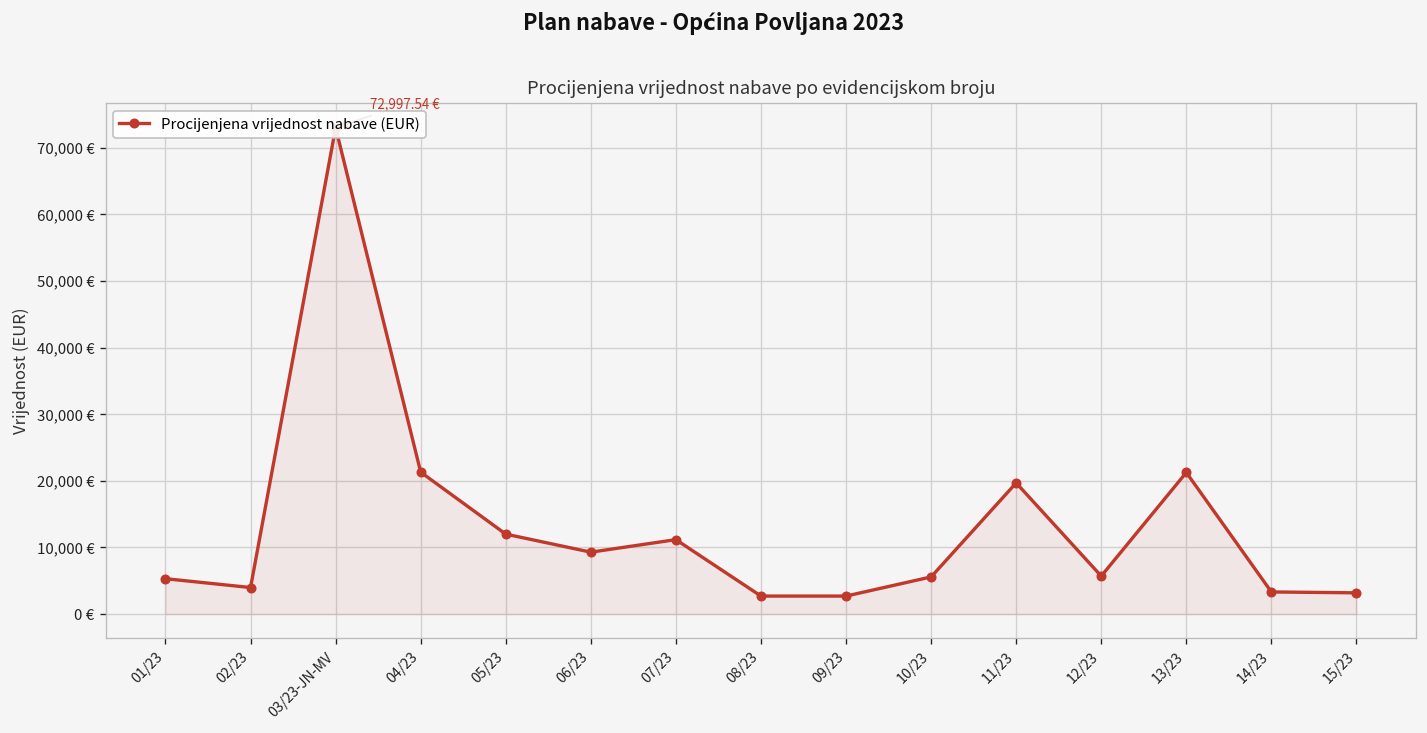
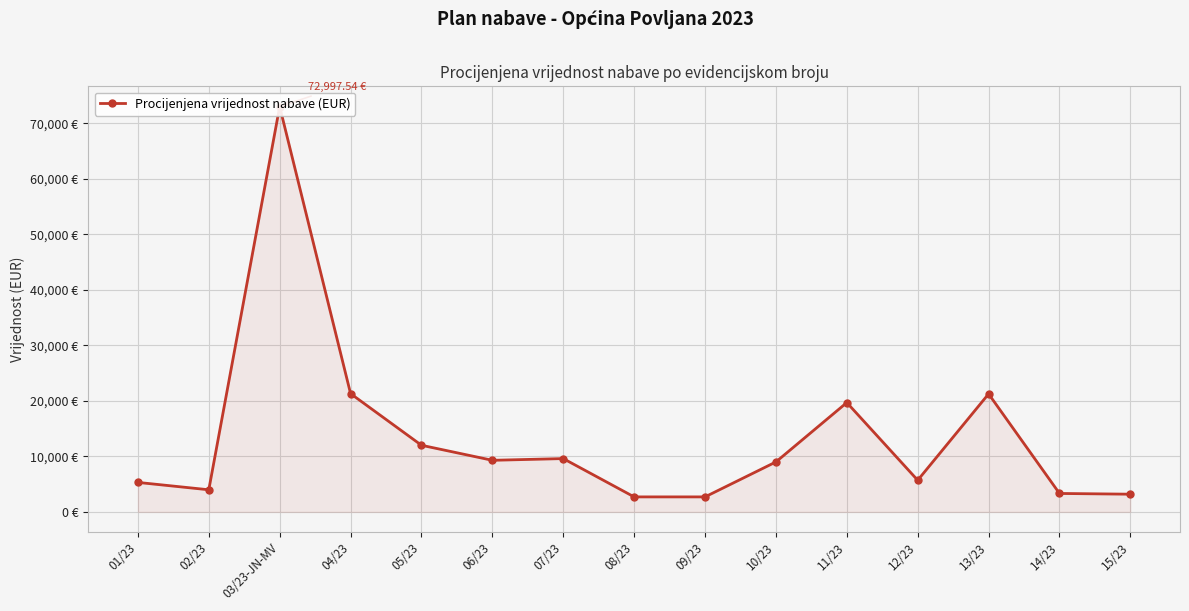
  {
    "01/23": "5,000 €",
    "02/23": "4,000 €",
    "04/23": "21,000 €",
    "05/23": "12,000 €",
    "06/23": "9,000 €",
-   "07/23": "11,000 €",
+   "07/23": "10,000 €",
    "08/23": "3,000 €",
    "09/23": "3,000 €",
-   "10/23": "6,000 €",
+   "10/23": "9,000 €",
    "11/23": "20,000 €",
    "12/23": "6,000 €",
    "13/23": "21,000 €",
    "14/23": "3,000 €",
    "15/23": "3,000 €"
  }
